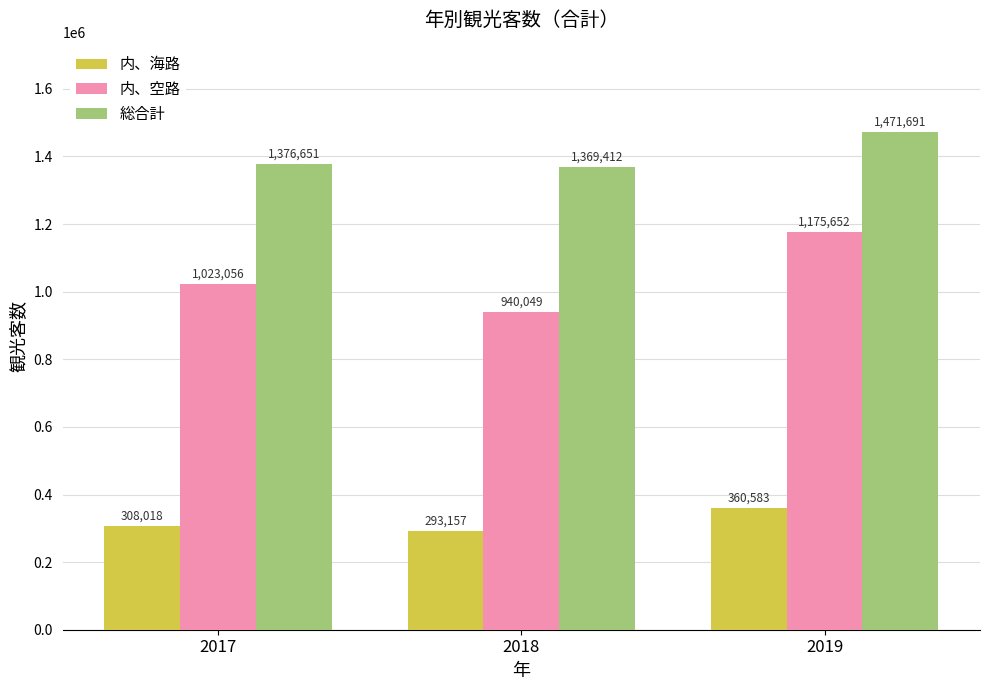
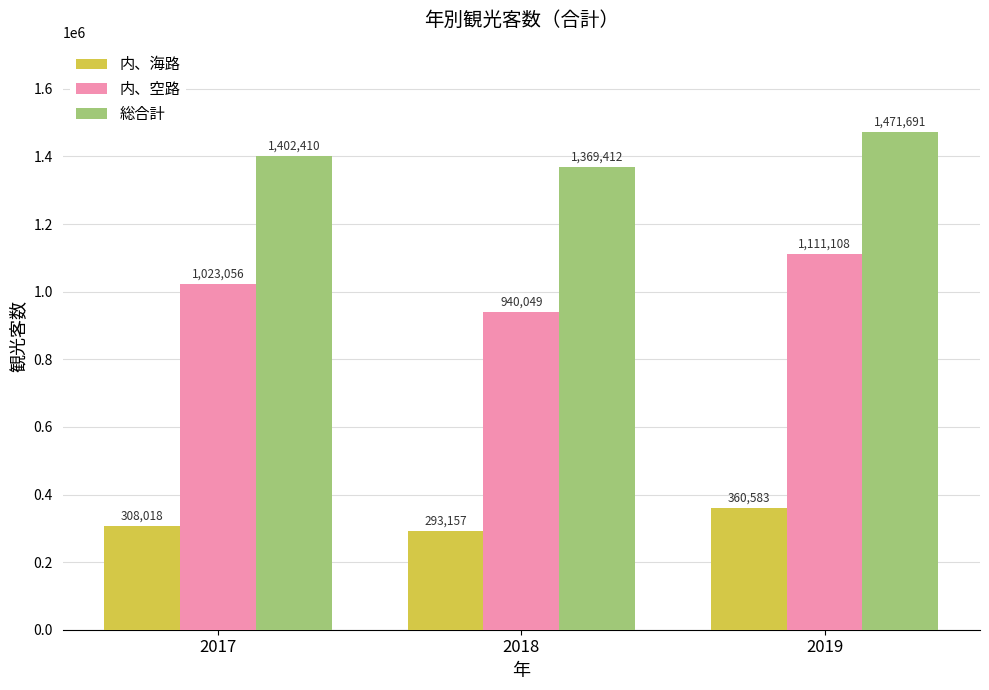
  {
    "内、海路": {
      "2018": "293,157",
      "2019": "360,583"
    },
    "内、空路": {
      "2017": "1,023,056",
      "2018": "940,049",
-     "2019": "1,175,652"
+     "2019": "1,111,108"
    },
    "総合計": {
-     "2017": "1,376,651",
+     "2017": "1,402,410",
      "2018": "1,369,412",
      "2019": "1,471,691"
    }
  }
